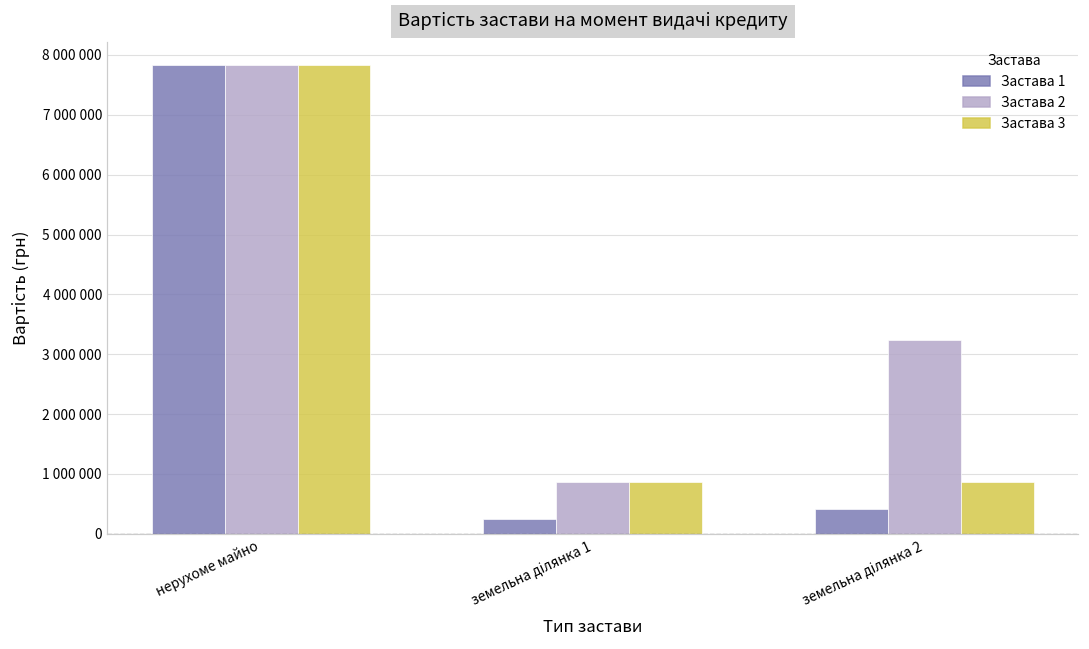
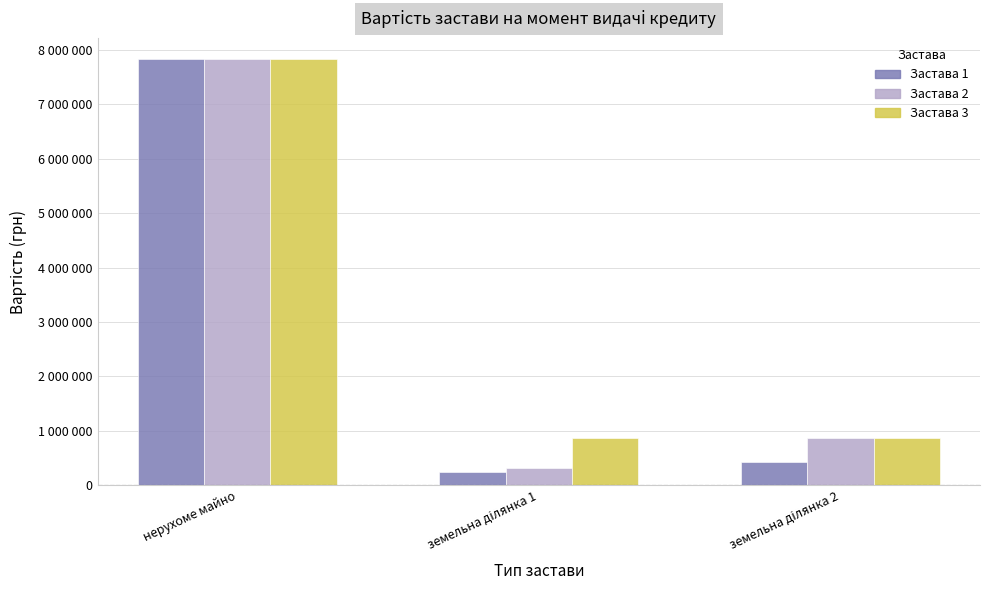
  {
    "Застава 1": {
      "нерухоме майно": 7800000,
      "земельна ділянка 1": 200000,
      "земельна ділянка 2": 400000
    },
    "Застава 2": {
      "нерухоме майно": 7800000,
-     "земельна ділянка 1": 900000,
-     "земельна ділянка 2": 3200000
+     "земельна ділянка 1": 300000,
+     "земельна ділянка 2": 900000
    },
    "Застава 3": {
      "нерухоме майно": 7800000,
      "земельна ділянка 1": 900000,
      "земельна ділянка 2": 900000
    }
  }
